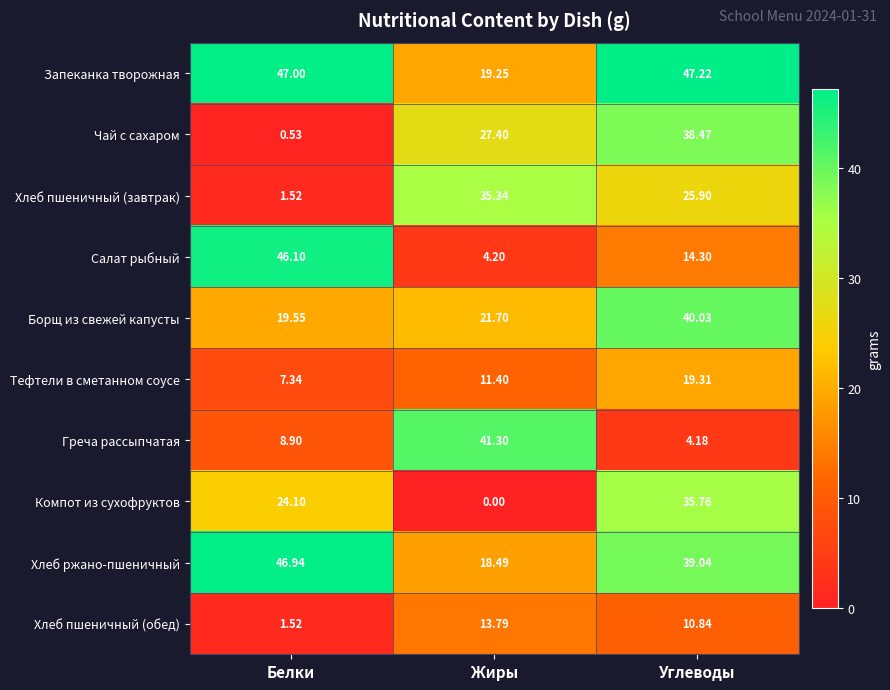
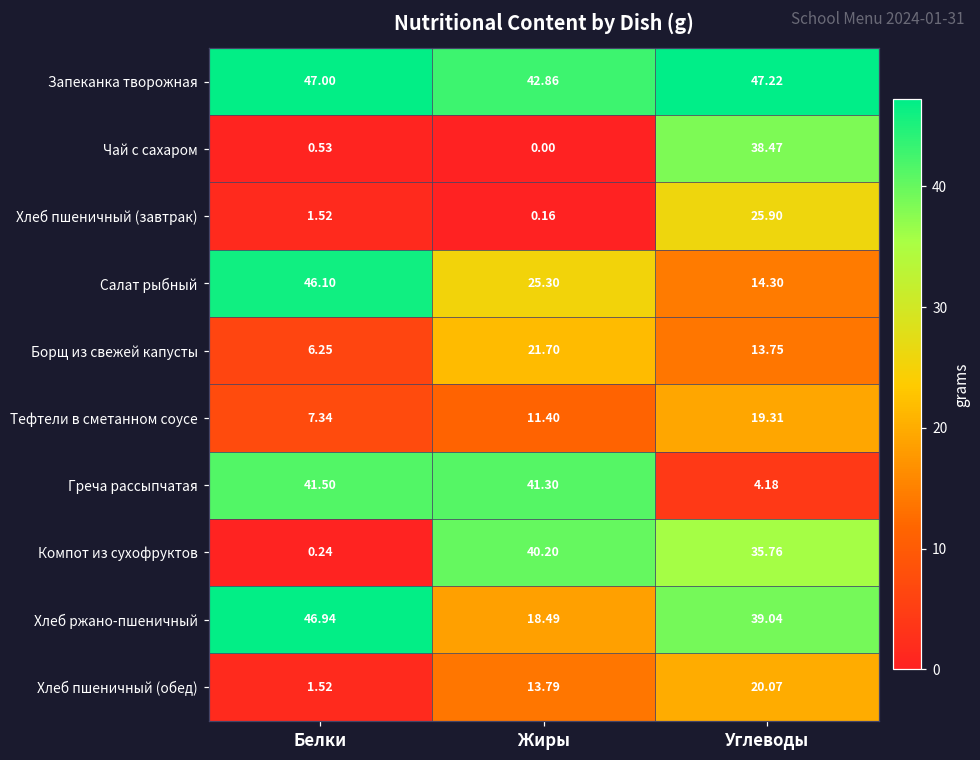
  {
    "Запеканка творожная": {
      "Белки": 47.00,
-     "Жиры": 19.25,
+     "Жиры": 42.86,
      "Углеводы": 47.22
    },
    "Чай с сахаром": {
      "Белки": 0.53,
-     "Жиры": 27.40,
+     "Жиры": 0.00,
      "Углеводы": 38.47
    },
    "Хлеб пшеничный (завтрак)": {
      "Белки": 1.52,
-     "Жиры": 35.34,
+     "Жиры": 0.16,
      "Углеводы": 25.90
    },
    "Салат рыбный": {
      "Белки": 46.10,
-     "Жиры": 4.20,
+     "Жиры": 25.30,
      "Углеводы": 14.30
    },
    "Борщ из свежей капусты": {
-     "Белки": 19.55,
+     "Белки": 6.25,
      "Жиры": 21.70,
-     "Углеводы": 40.03
+     "Углеводы": 13.75
    },
    "Тефтели в сметанном соусе": {
      "Белки": 7.34,
      "Жиры": 11.40,
      "Углеводы": 19.31
    },
    "Греча рассыпчатая": {
-     "Белки": 8.90,
+     "Белки": 41.50,
      "Жиры": 41.30,
      "Углеводы": 4.18
    },
    "Компот из сухофруктов": {
-     "Белки": 24.10,
-     "Жиры": 0.00,
+     "Белки": 0.24,
+     "Жиры": 40.20,
      "Углеводы": 35.76
    },
    "Хлеб ржано-пшеничный": {
      "Белки": 46.94,
      "Жиры": 18.49,
      "Углеводы": 39.04
    },
    "Хлеб пшеничный (обед)": {
      "Белки": 1.52,
      "Жиры": 13.79,
-     "Углеводы": 10.84
+     "Углеводы": 20.07
    }
  }
